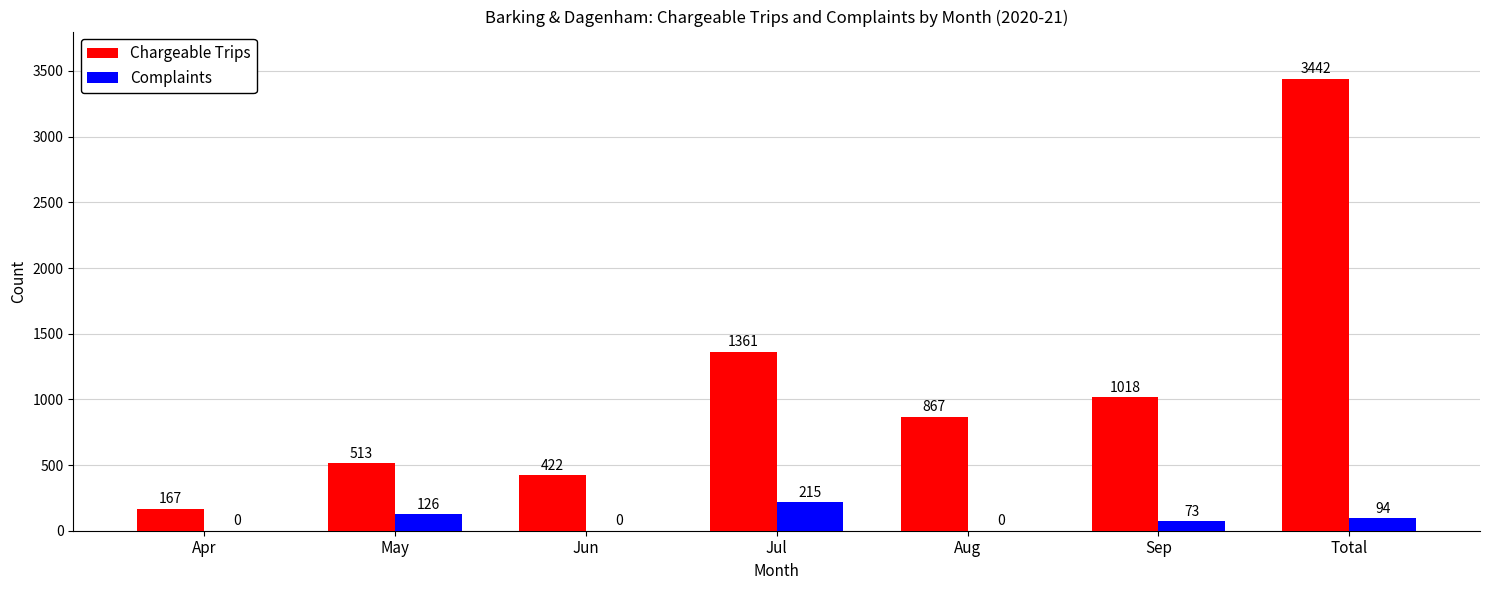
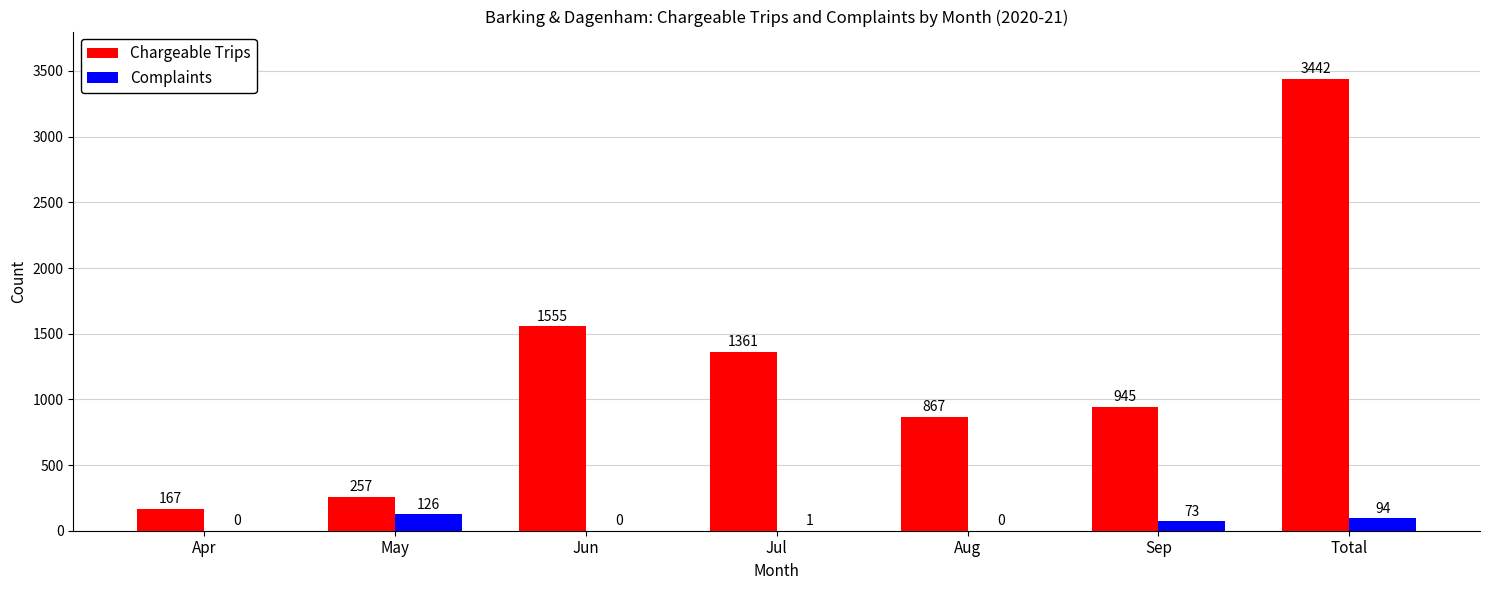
  {
    "Chargeable Trips": {
      "Apr": 167,
-     "May": 513,
-     "Jun": 422,
+     "May": 257,
+     "Jun": 1555,
      "Jul": 1361,
      "Aug": 867,
-     "Sep": 1018,
+     "Sep": 945,
      "Total": 3442
    },
    "Complaints": {
      "Apr": 0,
      "May": 126,
      "Jun": 0,
-     "Jul": 215,
+     "Jul": 1,
      "Aug": 0,
      "Sep": 73,
      "Total": 94
    }
  }
